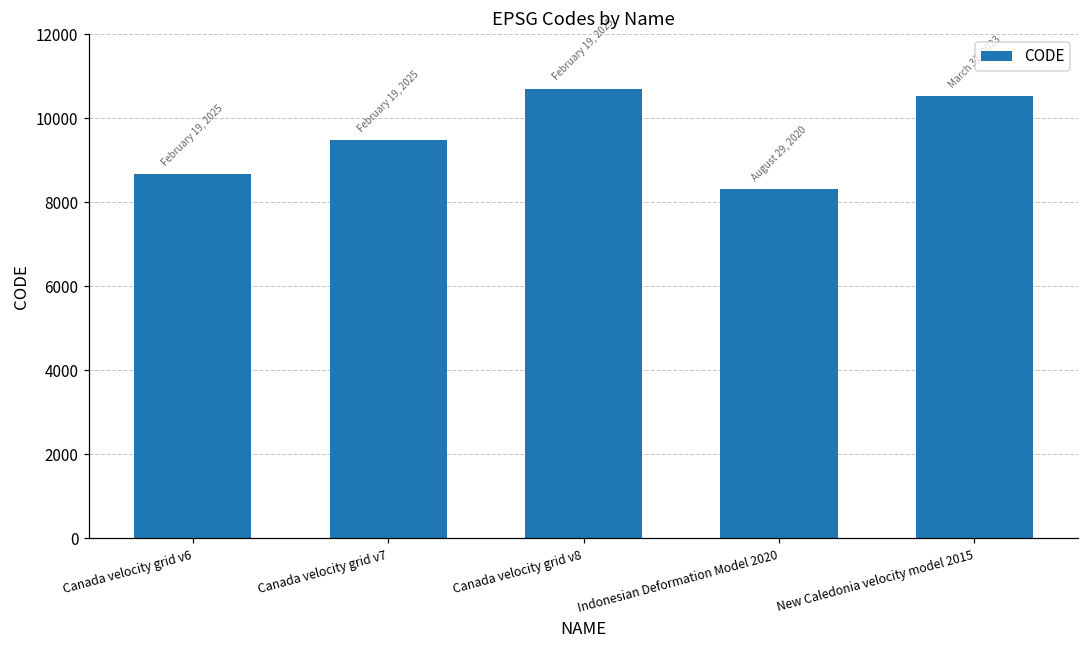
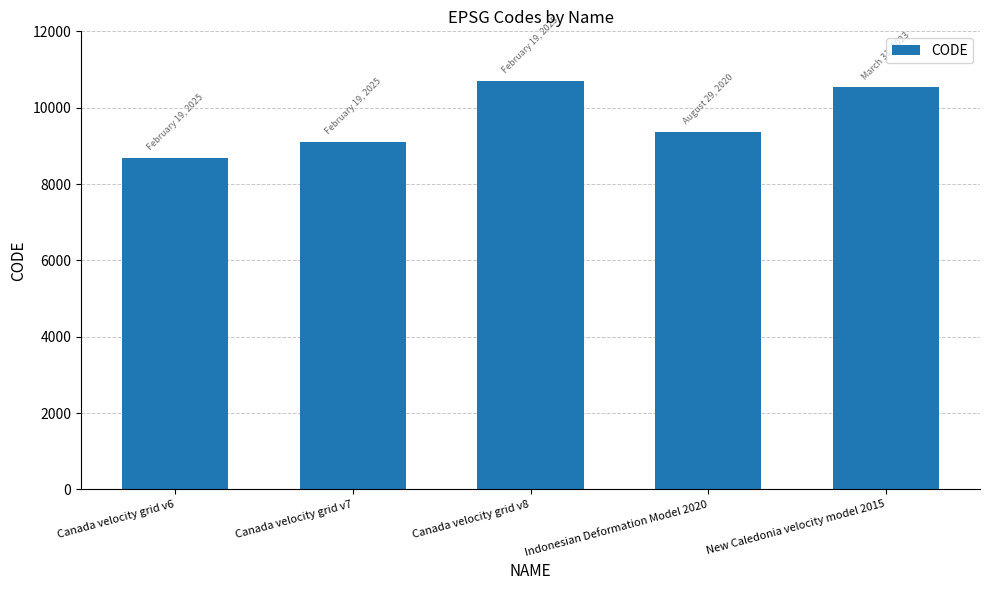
  {
-   "Canada velocity grid v7": 9500,
-   "Indonesian Deformation Model 2020": 8300
+   "Canada velocity grid v7": 9100,
+   "Indonesian Deformation Model 2020": 9400
  }
